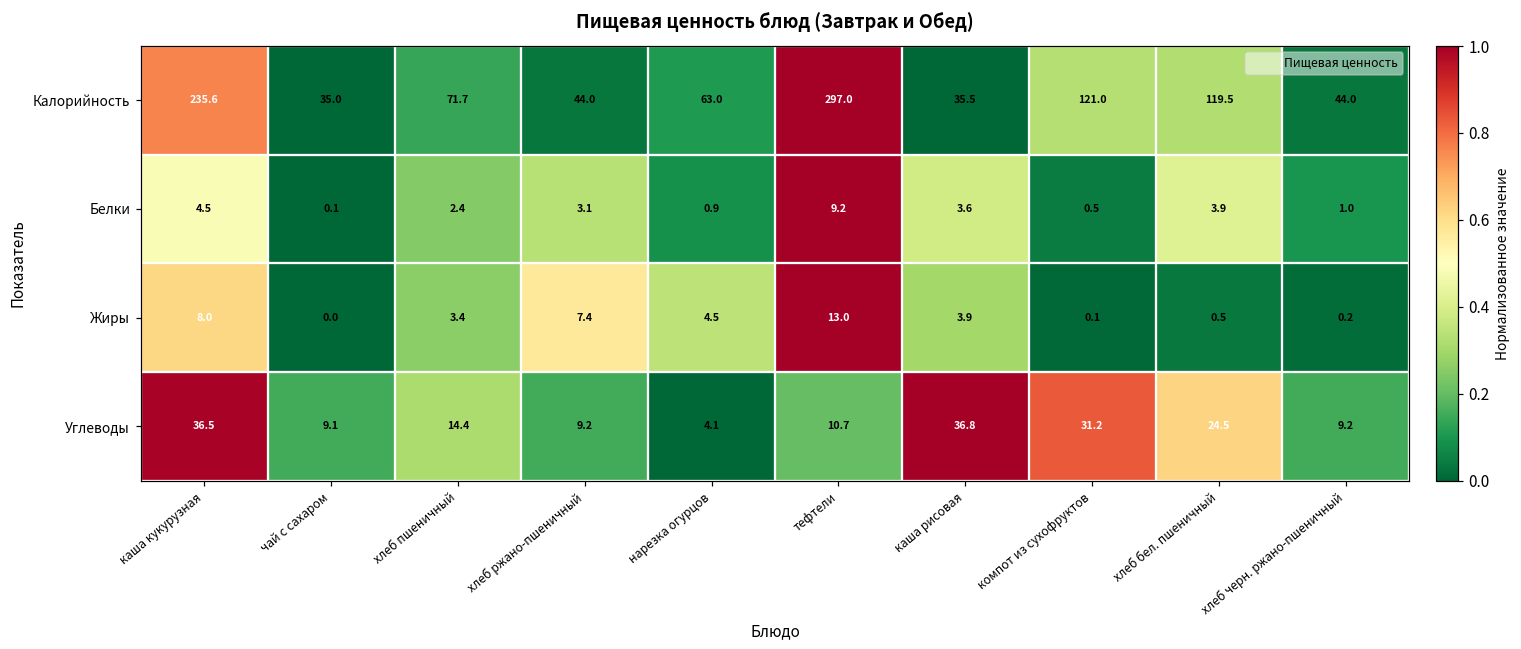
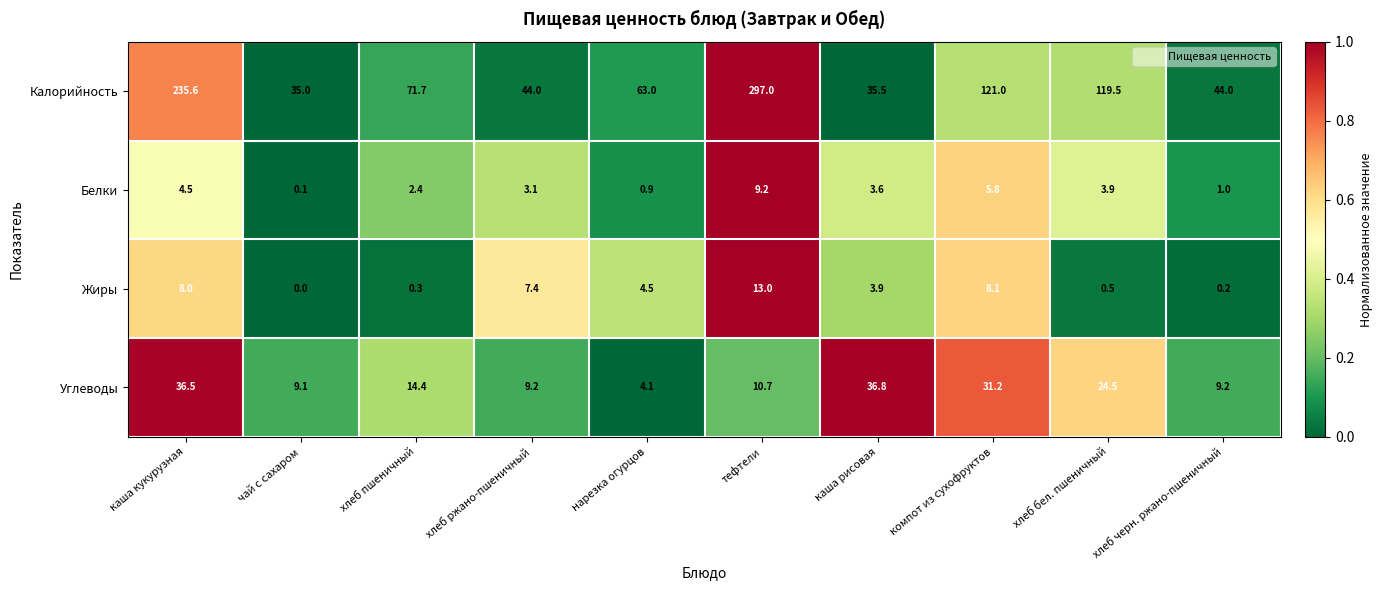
  {
    "Калорийность": {
      "каша кукурузная": 235.6,
      "чай с сахаром": 35.0,
      "хлеб пшеничный": 71.7,
      "хлеб ржано-пшеничный": 44.0,
      "нарезка огурцов": 63.0,
      "тефтели": 297.0,
      "каша рисовая": 35.5,
      "компот из сухофруктов": 121.0,
      "хлеб бел. пшеничный": 119.5,
      "хлеб черн. ржано-пшеничный": 44.0
    },
    "Белки": {
      "каша кукурузная": 4.5,
      "чай с сахаром": 0.1,
      "хлеб пшеничный": 2.4,
      "хлеб ржано-пшеничный": 3.1,
      "нарезка огурцов": 0.9,
      "тефтели": 9.2,
      "каша рисовая": 3.6,
-     "компот из сухофруктов": 0.5,
+     "компот из сухофруктов": 5.8,
      "хлеб бел. пшеничный": 3.9,
      "хлеб черн. ржано-пшеничный": 1.0
    },
    "Жиры": {
      "каша кукурузная": 8.0,
      "чай с сахаром": 0.0,
-     "хлеб пшеничный": 3.4,
+     "хлеб пшеничный": 0.3,
      "хлеб ржано-пшеничный": 7.4,
      "нарезка огурцов": 4.5,
      "тефтели": 13.0,
      "каша рисовая": 3.9,
-     "компот из сухофруктов": 0.1,
+     "компот из сухофруктов": 8.1,
      "хлеб бел. пшеничный": 0.5,
      "хлеб черн. ржано-пшеничный": 0.2
    },
    "Углеводы": {
      "каша кукурузная": 36.5,
      "чай с сахаром": 9.1,
      "хлеб пшеничный": 14.4,
      "хлеб ржано-пшеничный": 9.2,
      "нарезка огурцов": 4.1,
      "тефтели": 10.7,
      "каша рисовая": 36.8,
      "компот из сухофруктов": 31.2,
      "хлеб бел. пшеничный": 24.5,
      "хлеб черн. ржано-пшеничный": 9.2
    }
  }
